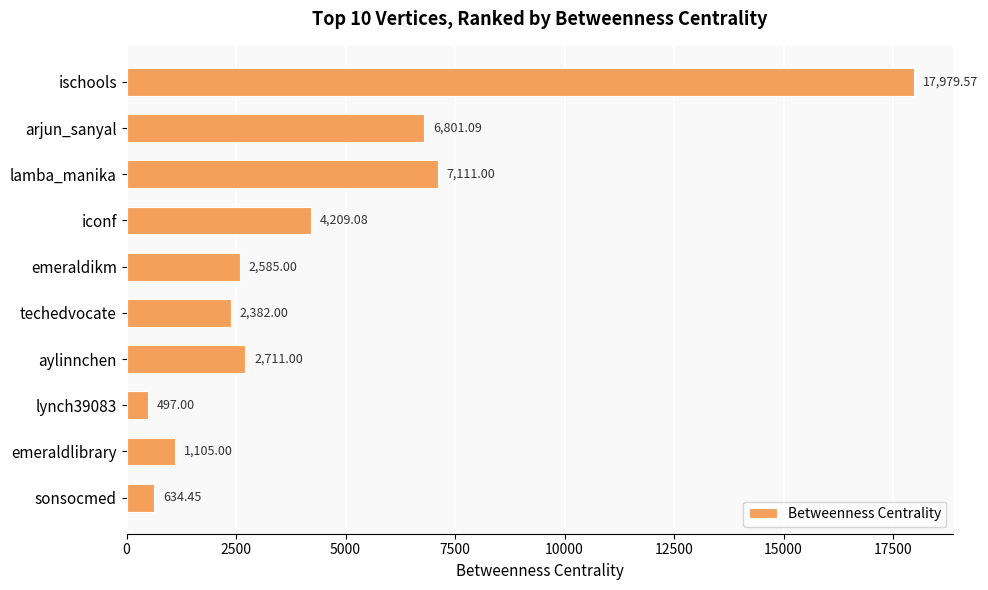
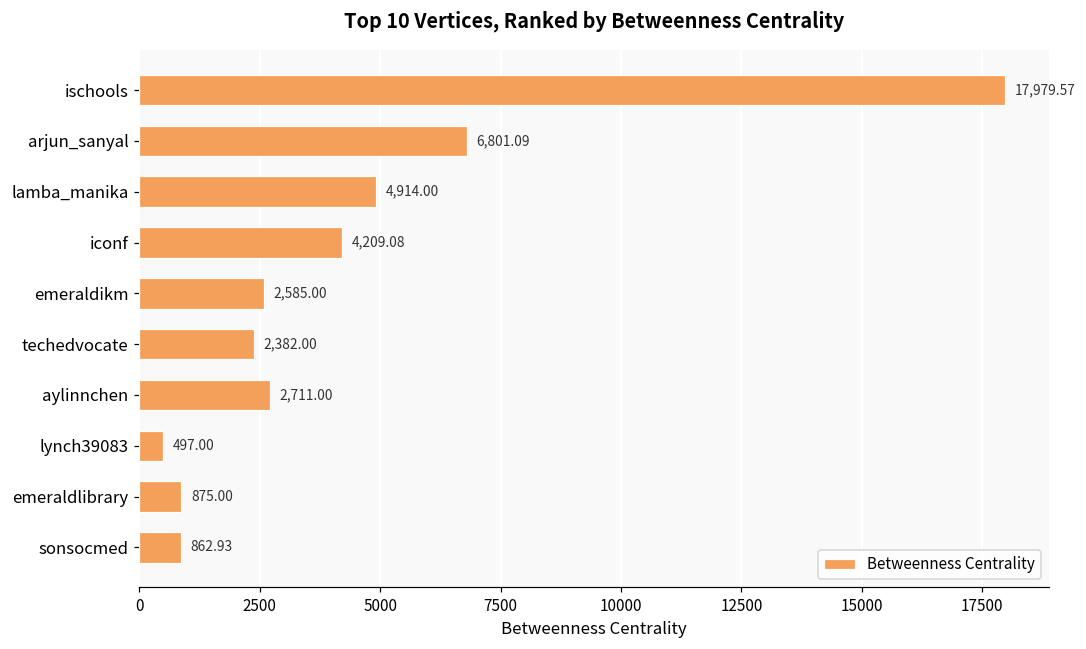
  {
    "ischools": "17,979.57",
    "arjun_sanyal": "6,801.09",
-   "lamba_manika": "7,111.00",
+   "lamba_manika": "4,914.00",
    "iconf": "4,209.08",
    "emeraldikm": "2,585.00",
    "techedvocate": "2,382.00",
    "aylinnchen": "2,711.00",
    "lynch39083": "497.00",
-   "emeraldlibrary": "1,105.00",
-   "sonsocmed": "634.45"
+   "emeraldlibrary": "875.00",
+   "sonsocmed": "862.93"
  }
